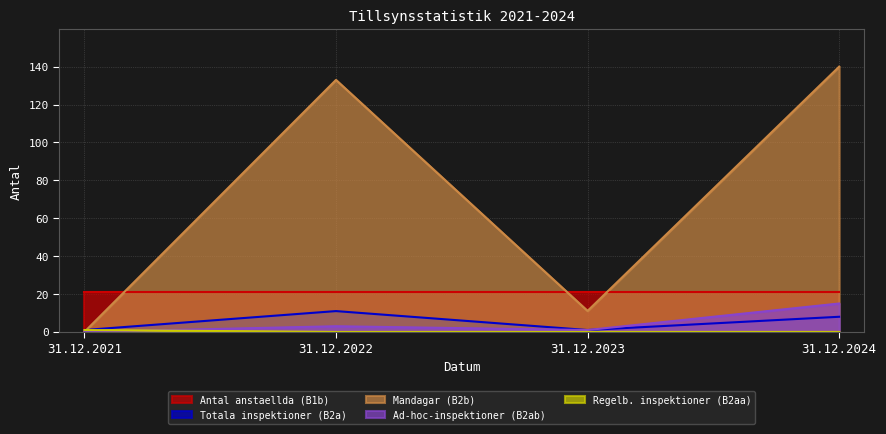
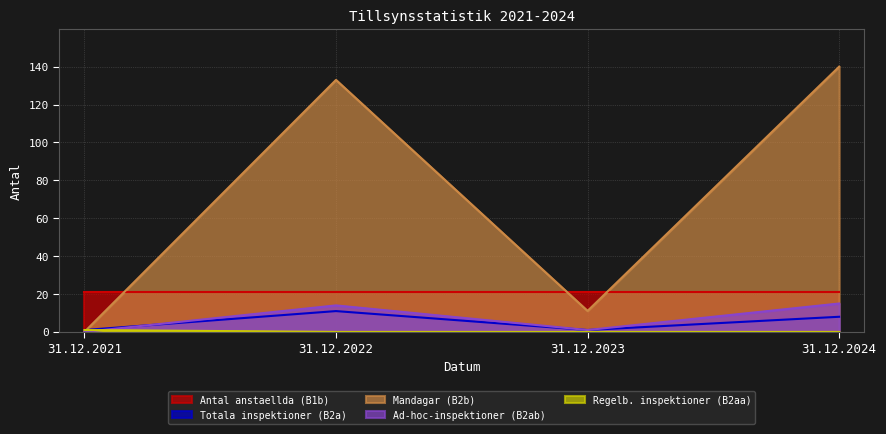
  {
    "Antal anstaellda (B1b)": {
      "31.12.2021": 21,
      "31.12.2022": 21,
      "31.12.2023": 21,
      "31.12.2024": 21
    },
    "Totala inspektioner (B2a)": {
      "31.12.2022": 11,
      "31.12.2024": 8
    },
    "Mandagar (B2b)": {
      "31.12.2022": 133,
      "31.12.2023": 11,
      "31.12.2024": 140
    },
    "Ad-hoc-inspektioner (B2ab)": {
-     "31.12.2022": 3,
+     "31.12.2022": 14,
      "31.12.2024": 15
    },
    "Regelb. inspektioner (B2aa)": {
      "31.12.2022": 0,
      "31.12.2024": 0
    }
  }
